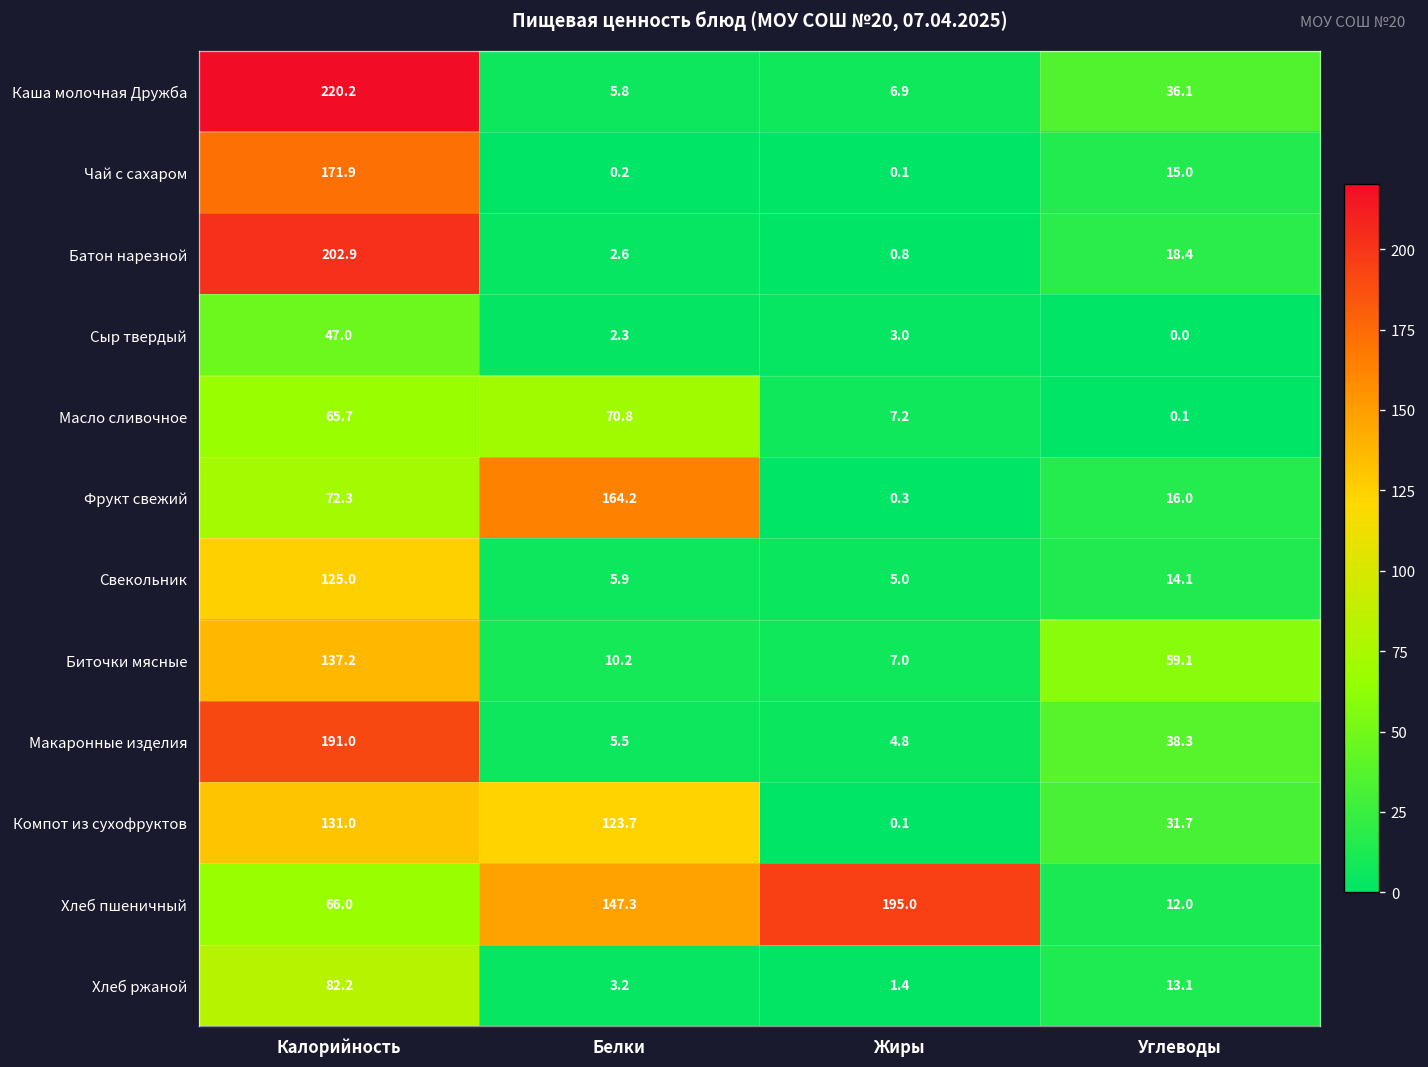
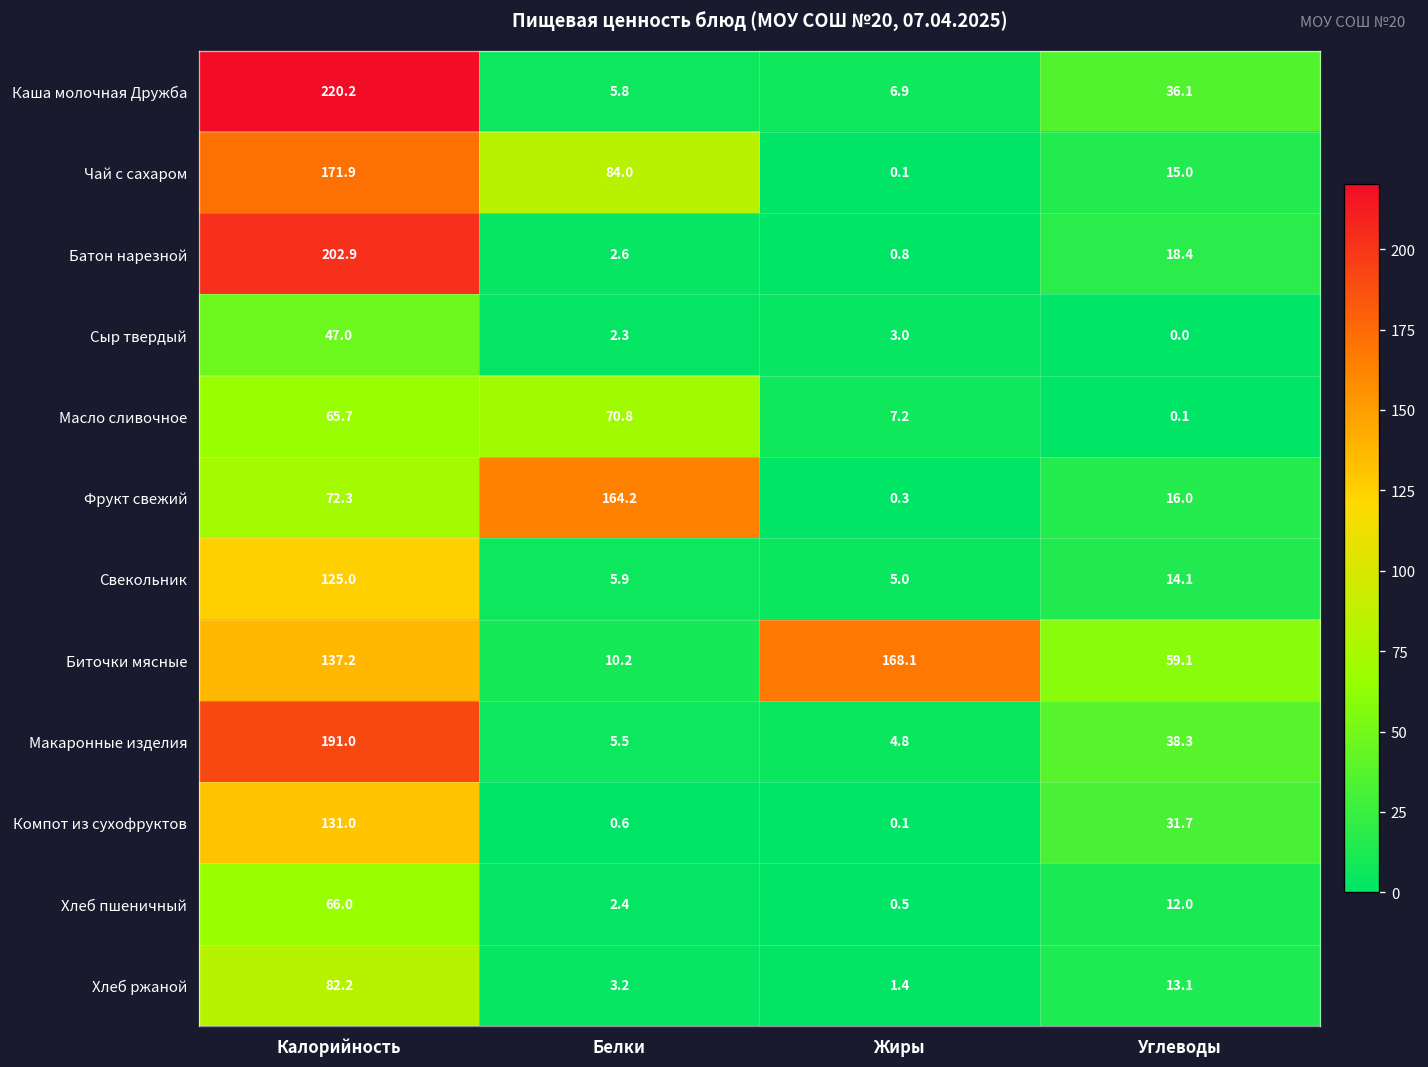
  {
    "Каша молочная Дружба": {
      "Калорийность": 220.2,
      "Белки": 5.8,
      "Жиры": 6.9,
      "Углеводы": 36.1
    },
    "Чай с сахаром": {
      "Калорийность": 171.9,
-     "Белки": 0.2,
+     "Белки": 84.0,
      "Жиры": 0.1,
      "Углеводы": 15.0
    },
    "Батон нарезной": {
      "Калорийность": 202.9,
      "Белки": 2.6,
      "Жиры": 0.8,
      "Углеводы": 18.4
    },
    "Сыр твердый": {
      "Калорийность": 47.0,
      "Белки": 2.3,
      "Жиры": 3.0,
      "Углеводы": 0.0
    },
    "Масло сливочное": {
      "Калорийность": 65.7,
      "Белки": 70.8,
      "Жиры": 7.2,
      "Углеводы": 0.1
    },
    "Фрукт свежий": {
      "Калорийность": 72.3,
      "Белки": 164.2,
      "Жиры": 0.3,
      "Углеводы": 16.0
    },
    "Свекольник": {
      "Калорийность": 125.0,
      "Белки": 5.9,
      "Жиры": 5.0,
      "Углеводы": 14.1
    },
    "Биточки мясные": {
      "Калорийность": 137.2,
      "Белки": 10.2,
-     "Жиры": 7.0,
+     "Жиры": 168.1,
      "Углеводы": 59.1
    },
    "Макаронные изделия": {
      "Калорийность": 191.0,
      "Белки": 5.5,
      "Жиры": 4.8,
      "Углеводы": 38.3
    },
    "Компот из сухофруктов": {
      "Калорийность": 131.0,
-     "Белки": 123.7,
+     "Белки": 0.6,
      "Жиры": 0.1,
      "Углеводы": 31.7
    },
    "Хлеб пшеничный": {
      "Калорийность": 66.0,
-     "Белки": 147.3,
-     "Жиры": 195.0,
+     "Белки": 2.4,
+     "Жиры": 0.5,
      "Углеводы": 12.0
    },
    "Хлеб ржаной": {
      "Калорийность": 82.2,
      "Белки": 3.2,
      "Жиры": 1.4,
      "Углеводы": 13.1
    }
  }
